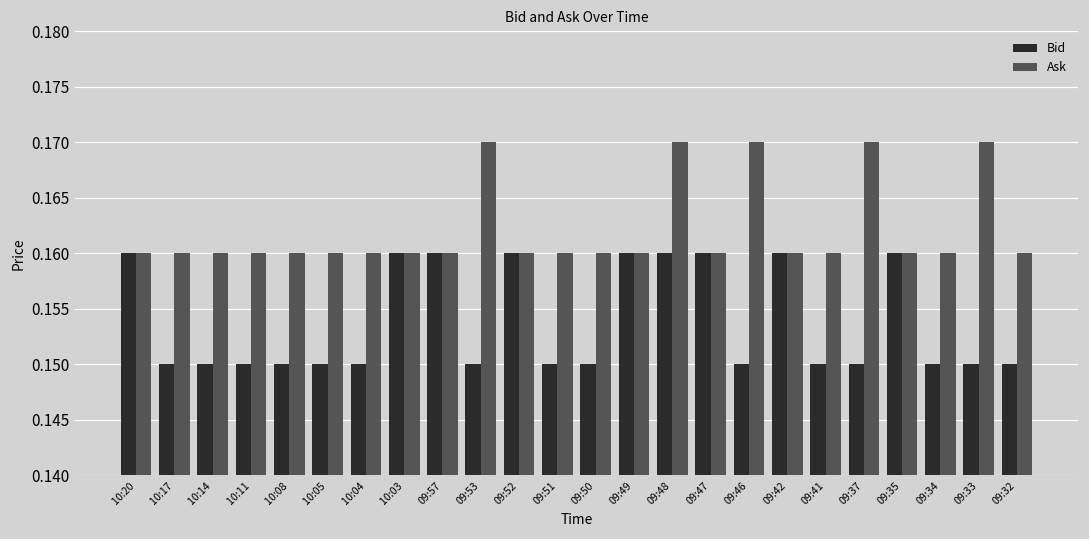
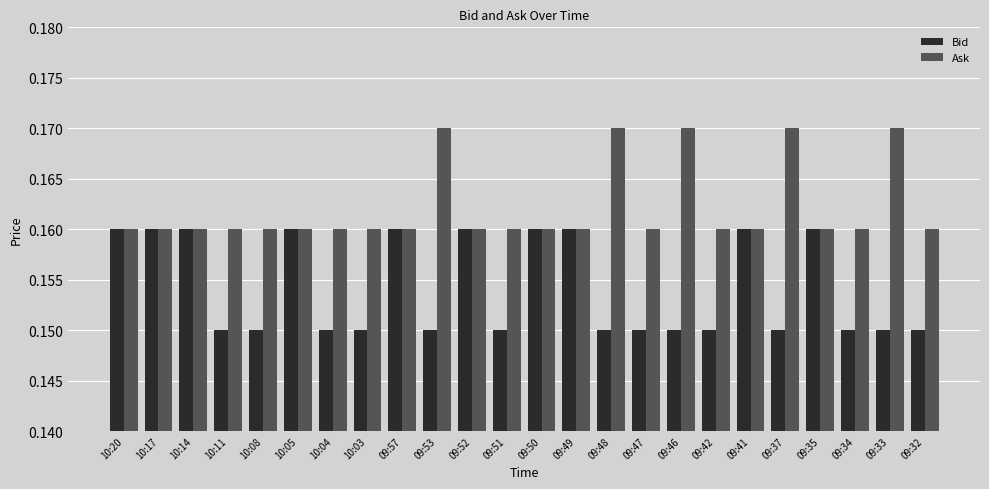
  {
    "Bid": {
      "10:20": 0.16,
-     "10:17": 0.15,
-     "10:14": 0.15,
+     "10:17": 0.16,
+     "10:14": 0.16,
      "10:11": 0.15,
      "10:08": 0.15,
-     "10:05": 0.15,
+     "10:05": 0.16,
      "10:04": 0.15,
-     "10:03": 0.16,
+     "10:03": 0.15,
      "09:57": 0.16,
      "09:53": 0.15,
      "09:52": 0.16,
      "09:51": 0.15,
-     "09:50": 0.15,
+     "09:50": 0.16,
      "09:49": 0.16,
-     "09:48": 0.16,
-     "09:47": 0.16,
+     "09:48": 0.15,
+     "09:47": 0.15,
      "09:46": 0.15,
-     "09:42": 0.16,
-     "09:41": 0.15,
+     "09:42": 0.15,
+     "09:41": 0.16,
      "09:37": 0.15,
      "09:35": 0.16,
      "09:34": 0.15,
      "09:33": 0.15,
      "09:32": 0.15
    },
    "Ask": {
      "10:20": 0.16,
      "10:17": 0.16,
      "10:14": 0.16,
      "10:11": 0.16,
      "10:08": 0.16,
      "10:05": 0.16,
      "10:04": 0.16,
      "10:03": 0.16,
      "09:57": 0.16,
      "09:53": 0.17,
      "09:52": 0.16,
      "09:51": 0.16,
      "09:50": 0.16,
      "09:49": 0.16,
      "09:48": 0.17,
      "09:47": 0.16,
      "09:46": 0.17,
      "09:42": 0.16,
      "09:41": 0.16,
      "09:37": 0.17,
      "09:35": 0.16,
      "09:34": 0.16,
      "09:33": 0.17,
      "09:32": 0.16
    }
  }
